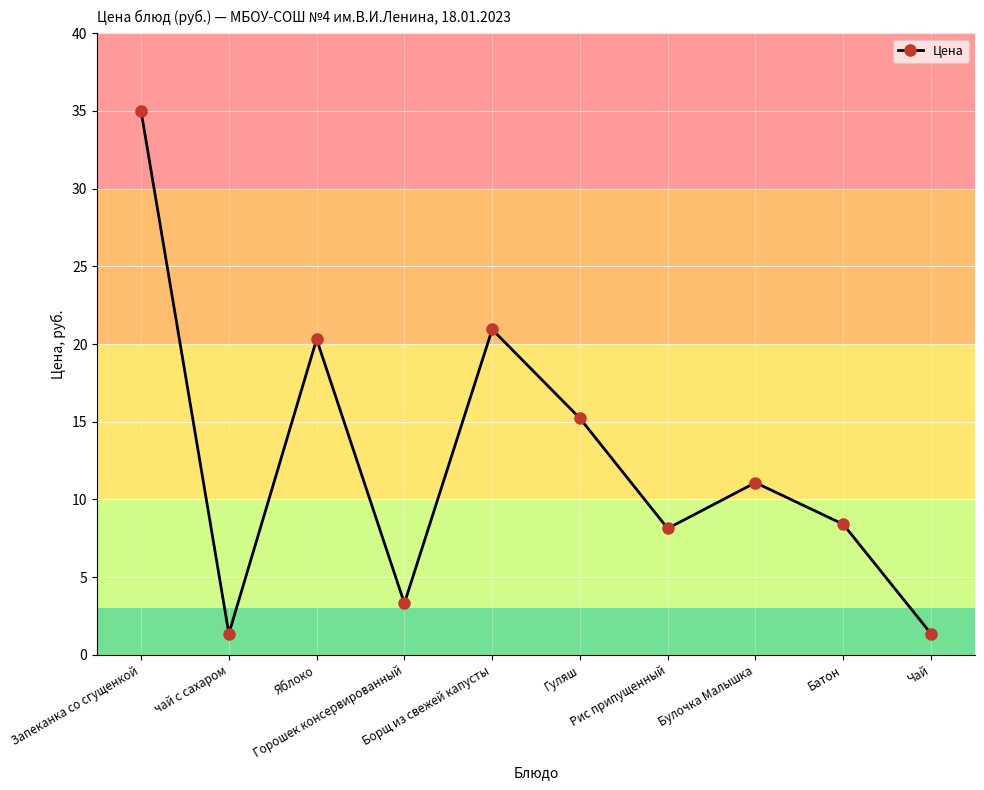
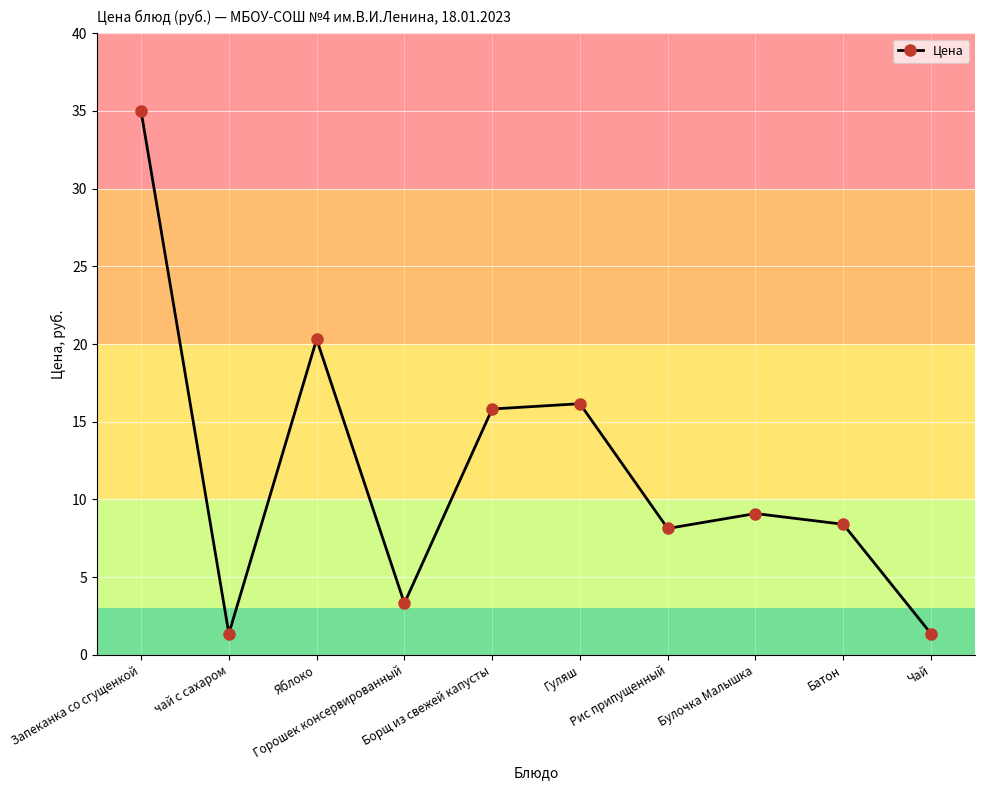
  {
    "Запеканка со сгущенкой": 35.0,
    "чай с сахаром": 1.4,
    "Яблоко": 20.3,
    "Горошек консервированный": 3.3,
-   "Борщ из свежей капусты": 20.9,
-   "Гуляш": 15.2,
+   "Борщ из свежей капусты": 15.8,
+   "Гуляш": 16.2,
    "Рис припущенный": 8.1,
-   "Булочка Малышка": 11.1,
+   "Булочка Малышка": 9.1,
    "Батон": 8.4,
    "Чай": 1.4
  }
